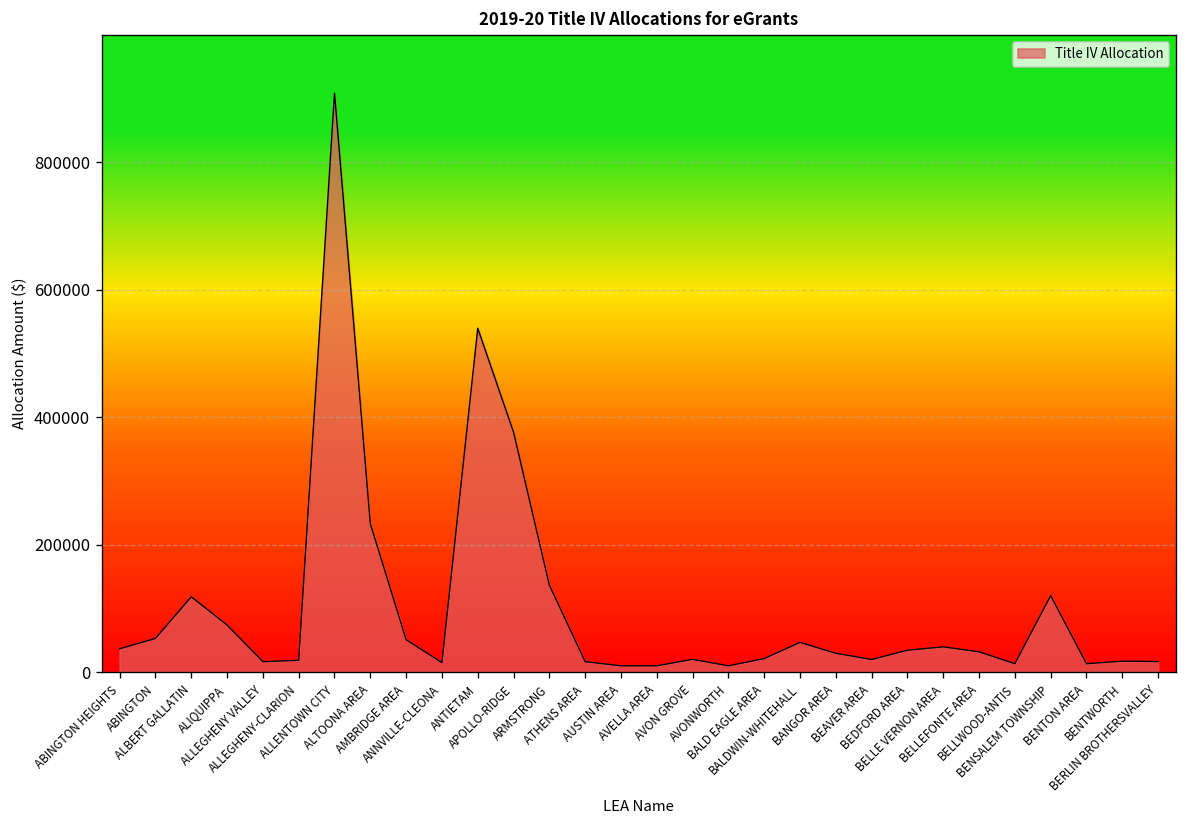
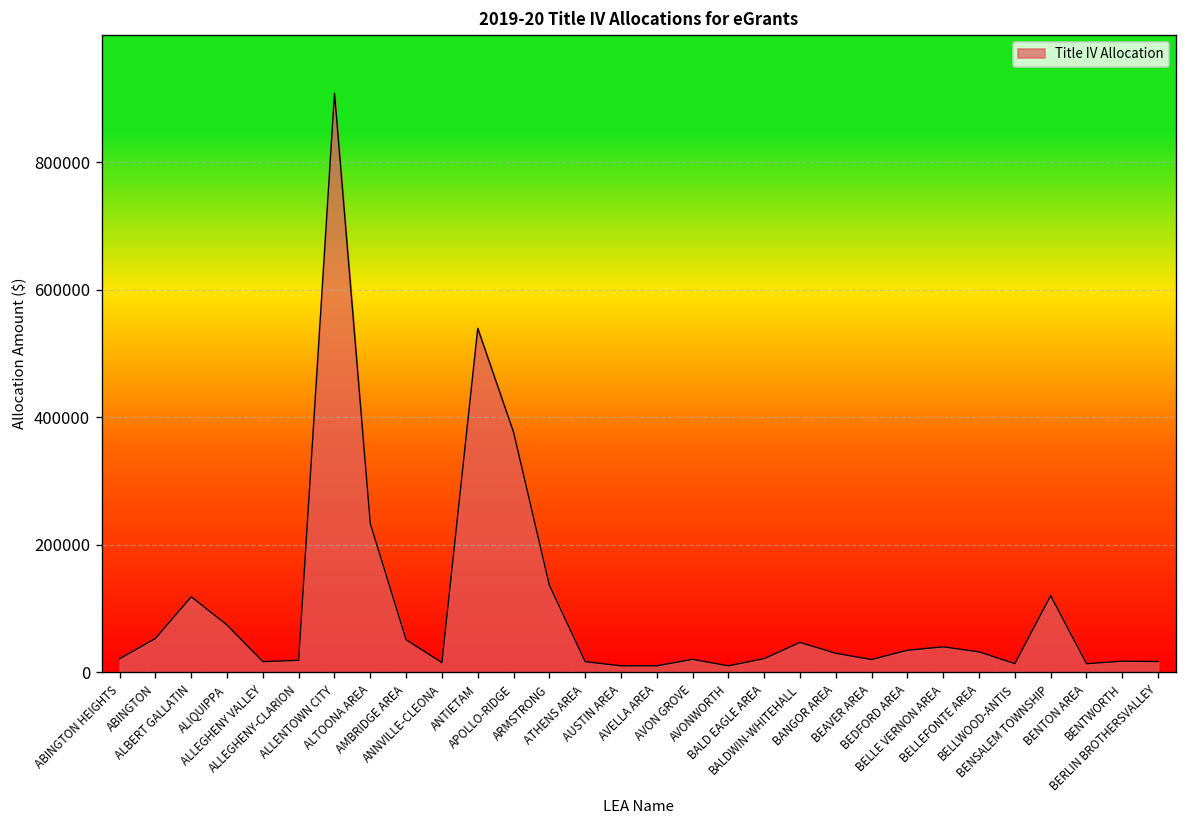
  {
-   "ABINGTON HEIGHTS": 40000,
+   "ABINGTON HEIGHTS": 20000,
    "ABINGTON": 50000,
    "ALBERT GALLATIN": 120000,
    "ALIQUIPPA": 70000,
    "ALLEGHENY VALLEY": 20000,
    "ALLEGHENY-CLARION": 20000,
    "ALLENTOWN CITY": 910000,
    "ALTOONA AREA": 230000,
    "AMBRIDGE AREA": 50000,
    "ANNVILLE-CLEONA": 20000,
    "ANTIETAM": 540000,
    "APOLLO-RIDGE": 380000,
    "ARMSTRONG": 140000,
    "ATHENS AREA": 20000,
    "AUSTIN AREA": 10000,
    "AVELLA AREA": 10000,
    "AVON GROVE": 20000,
    "AVONWORTH": 10000,
    "BALD EAGLE AREA": 20000,
    "BALDWIN-WHITEHALL": 50000,
    "BANGOR AREA": 30000,
    "BEAVER AREA": 20000,
    "BEDFORD AREA": 30000,
    "BELLE VERNON AREA": 40000,
    "BELLEFONTE AREA": 30000,
    "BELLWOOD-ANTIS": 10000,
    "BENSALEM TOWNSHIP": 120000,
    "BENTON AREA": 10000,
    "BENTWORTH": 20000,
    "BERLIN BROTHERSVALLEY": 20000
  }
